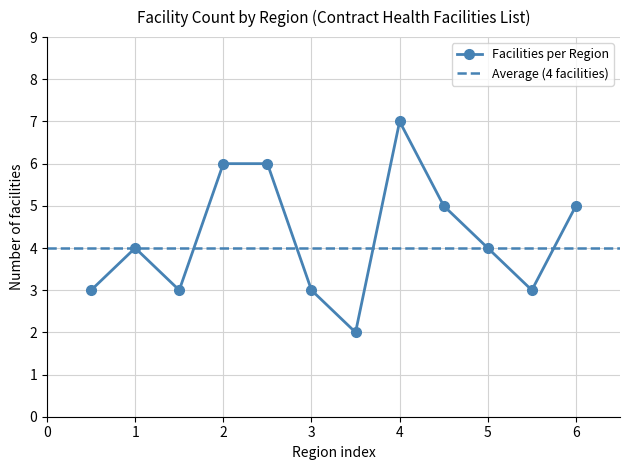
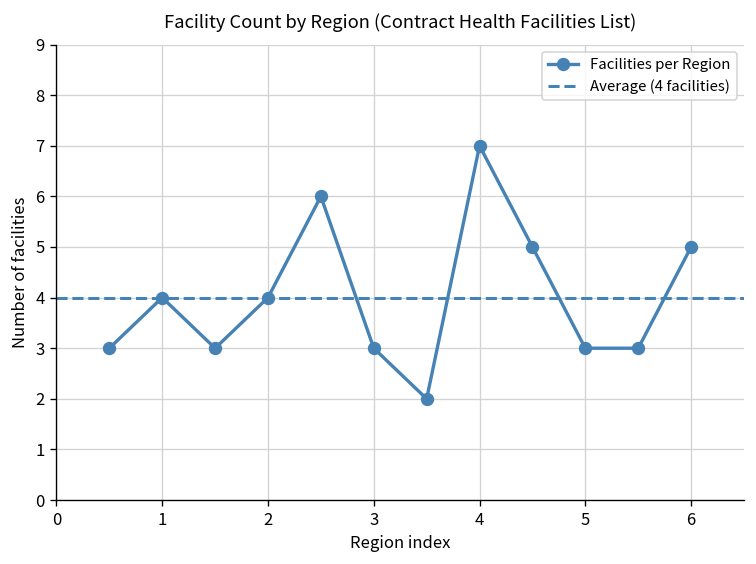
  {
    "1": 4,
-   "2": 6,
+   "2": 4,
    "3": 3,
    "4": 7,
-   "5": 4,
+   "5": 3,
    "6": 5
  }
